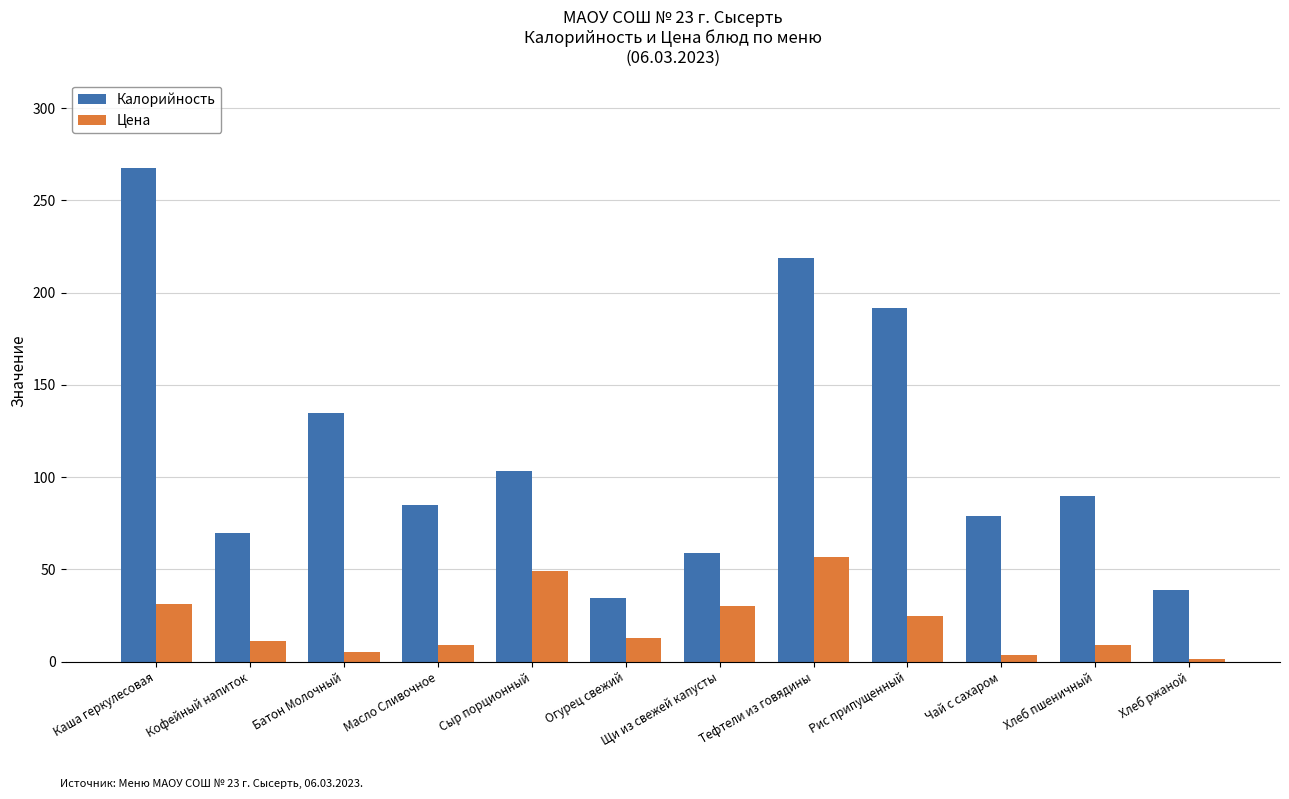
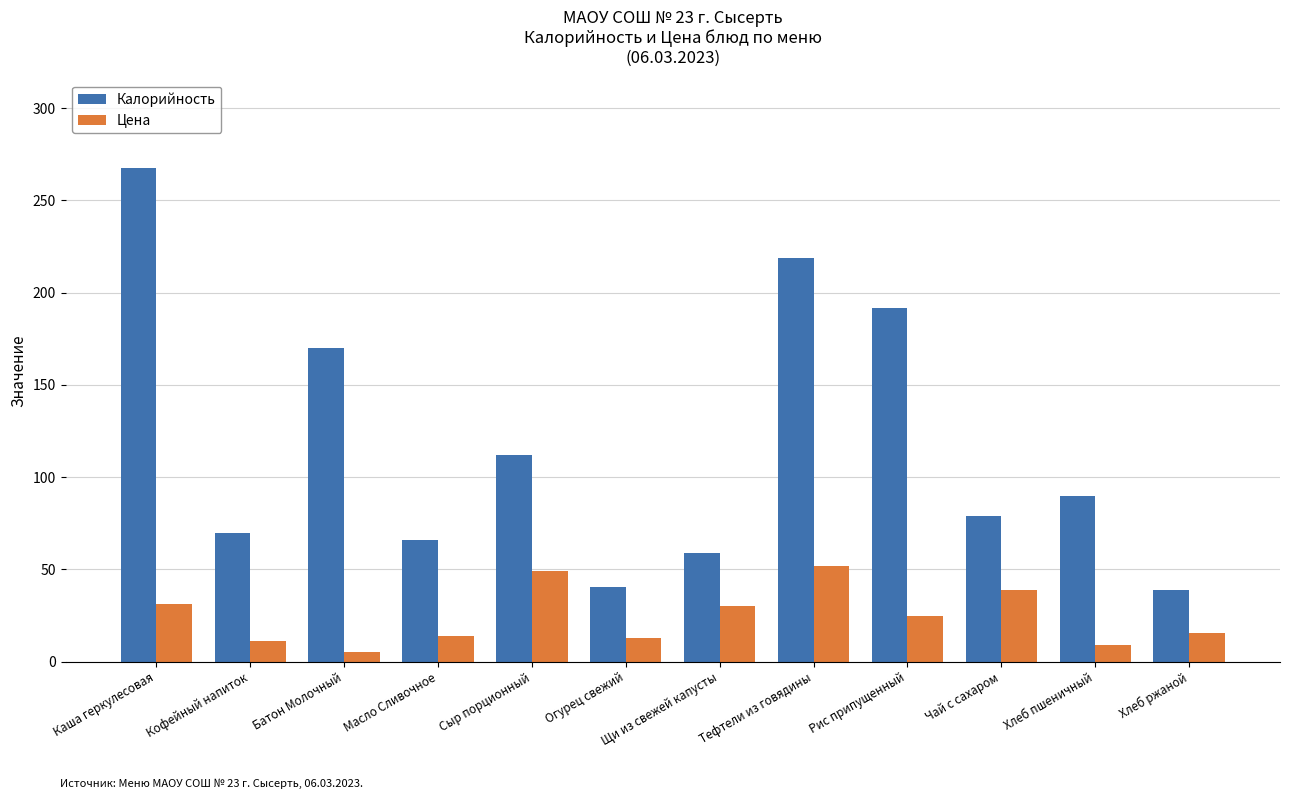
  {
    "Калорийность": {
      "Каша геркулесовая": 267,
      "Кофейный напиток": 70,
-     "Батон Молочный": 135,
-     "Масло Сливочное": 85,
-     "Сыр порционный": 103,
-     "Огурец свежий": 34,
+     "Батон Молочный": 170,
+     "Масло Сливочное": 66,
+     "Сыр порционный": 112,
+     "Огурец свежий": 41,
      "Щи из свежей капусты": 59,
      "Тефтели из говядины": 219,
      "Рис припущенный": 192,
      "Чай с сахаром": 79,
      "Хлеб пшеничный": 90,
      "Хлеб ржаной": 39
    },
    "Цена": {
      "Каша геркулесовая": 31,
      "Кофейный напиток": 11,
      "Батон Молочный": 5,
-     "Масло Сливочное": 9,
+     "Масло Сливочное": 14,
      "Сыр порционный": 49,
      "Огурец свежий": 13,
      "Щи из свежей капусты": 30,
-     "Тефтели из говядины": 56,
+     "Тефтели из говядины": 52,
      "Рис припущенный": 25,
-     "Чай с сахаром": 4,
+     "Чай с сахаром": 39,
      "Хлеб пшеничный": 9,
-     "Хлеб ржаной": 1
+     "Хлеб ржаной": 16
    }
  }
